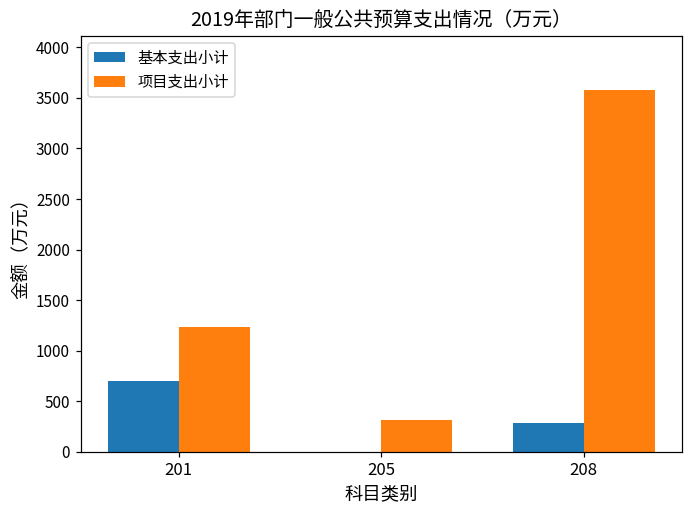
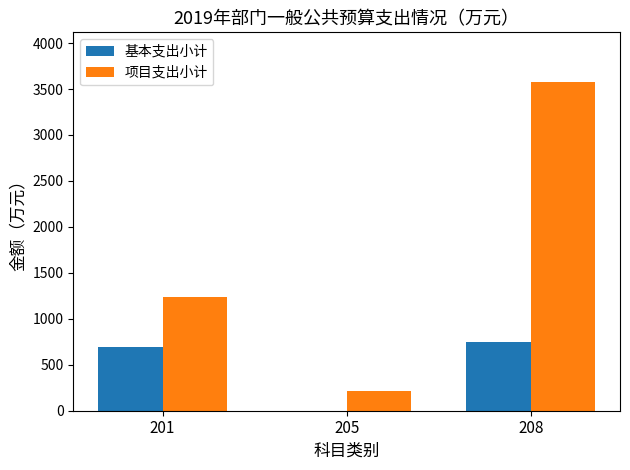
  {
    "基本支出小计": {
      "201": 700,
      "205": 0,
-     "208": 300
+     "208": 800
    },
    "项目支出小计": {
      "201": 1200,
-     "205": 300,
+     "205": 200,
      "208": 3600
    }
  }
